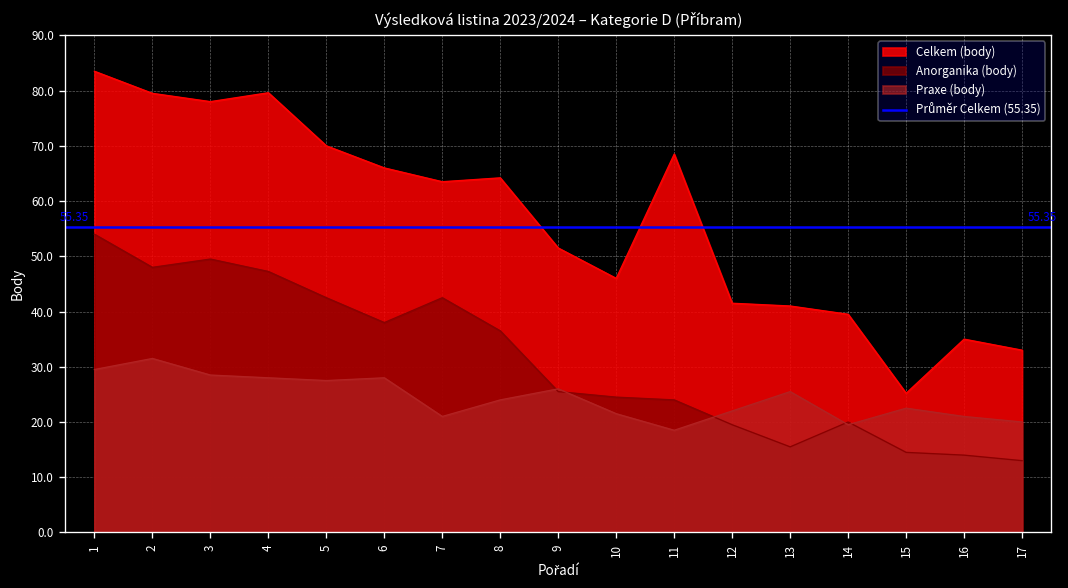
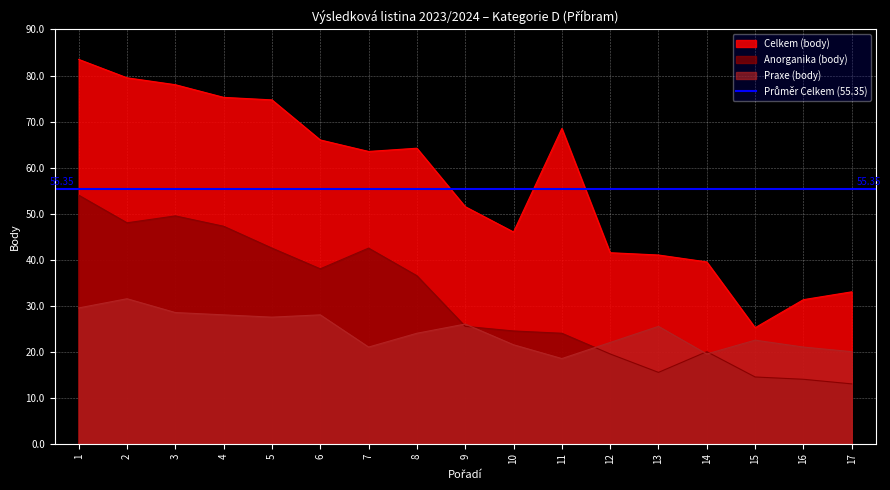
  {
    "Celkem (body)": {
      "1": 84,
      "2": 80,
      "3": 78,
-     "4": 80,
-     "5": 70,
+     "4": 75,
+     "5": 75,
      "6": 66,
      "7": 64,
      "8": 64,
      "9": 52,
      "10": 46,
      "11": 69,
      "12": 42,
      "13": 41,
      "14": 40,
      "15": 25,
-     "16": 35,
+     "16": 31,
      "17": 33
    }
  }
